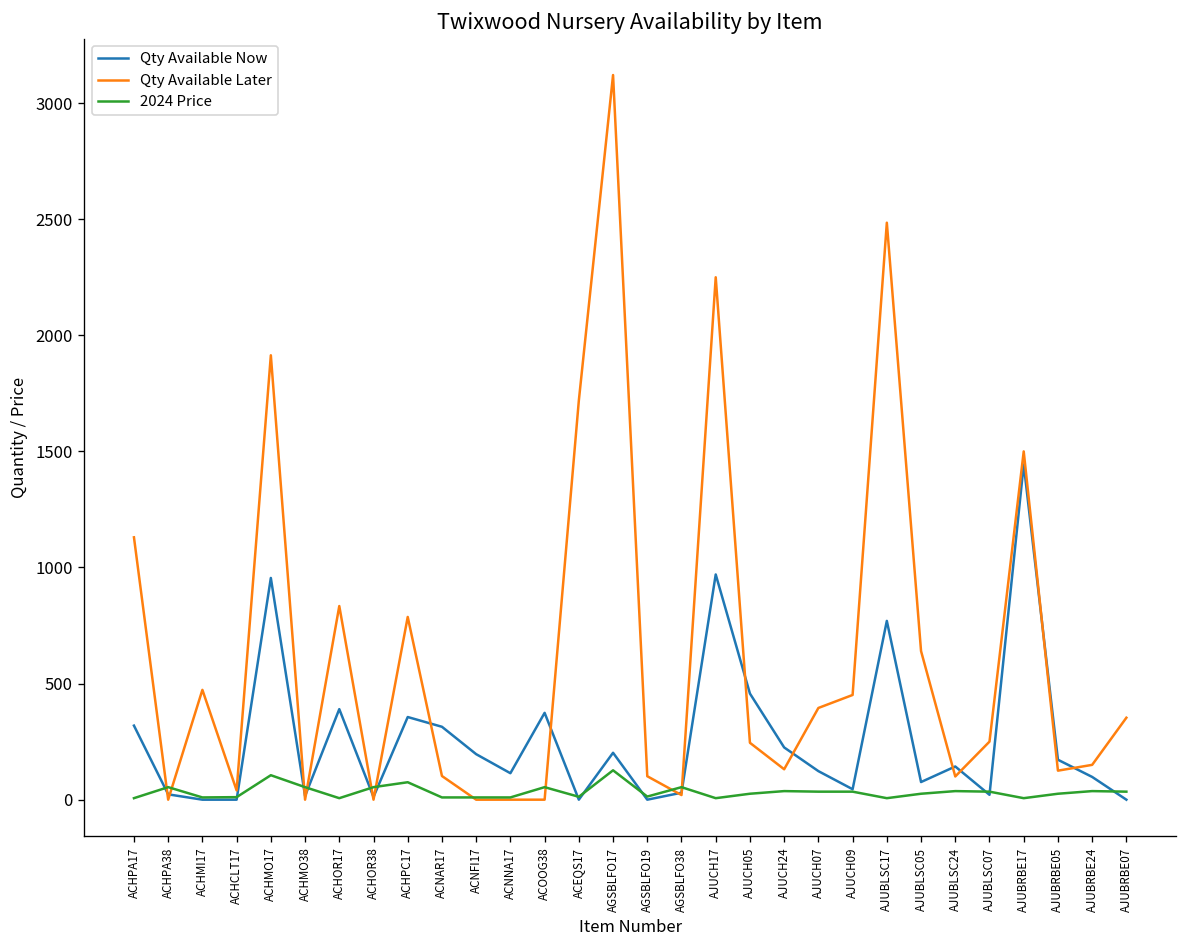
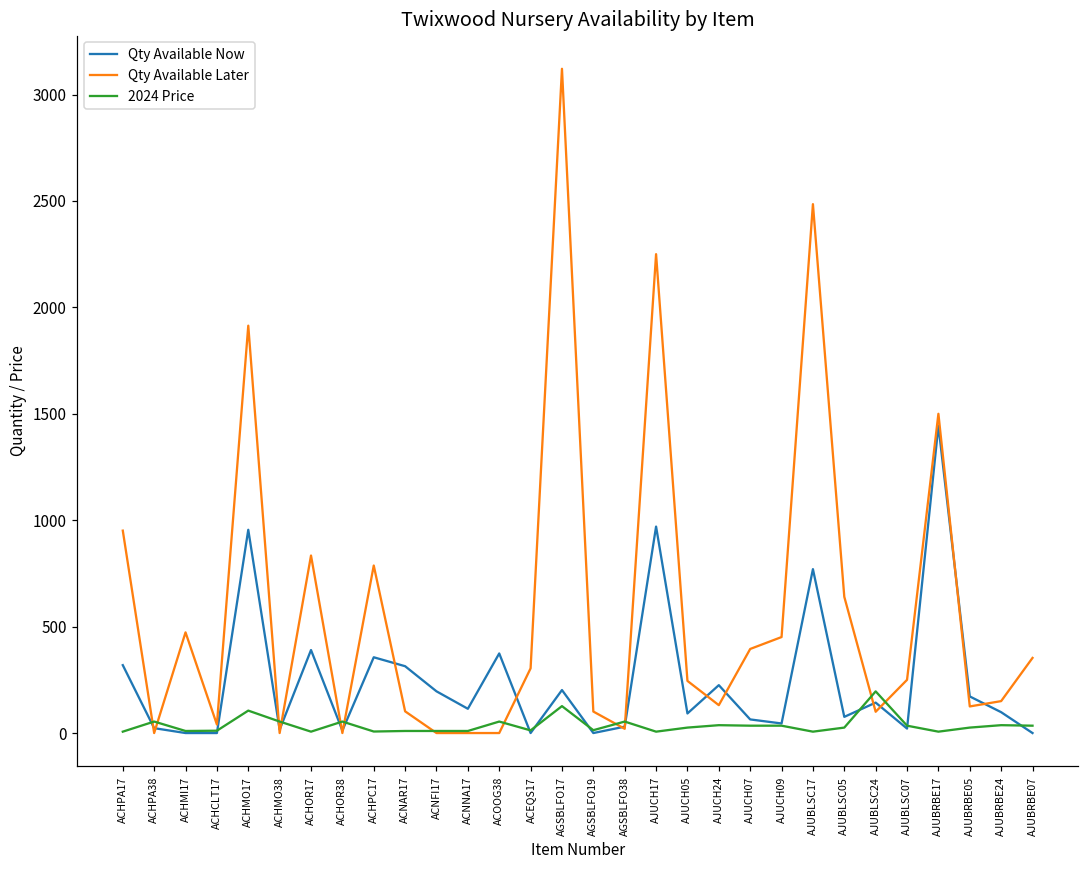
  {
    "Qty Available Now": {
      "ACHPA17": 320,
      "ACHPA38": 20,
      "ACHMO17": 960,
      "ACHMO38": 20,
      "ACHOR17": 390,
      "ACHPC17": 360,
      "ACNAR17": 310,
      "ACNFI17": 200,
      "ACNNA17": 110,
      "ACOOG38": 370,
      "AGSBLFO17": 200,
      "AGSBLFO19": 0,
      "AJUCH17": 970,
-     "AJUCH05": 460,
+     "AJUCH05": 90,
      "AJUCH24": 230,
-     "AJUCH07": 120,
+     "AJUCH07": 60,
      "AJUBLSC17": 770,
      "AJUBLSC05": 80,
      "AJUBLSC24": 140,
      "AJUBLSC07": 20,
      "AJUBRBE17": 1440,
      "AJUBRBE05": 170,
      "AJUBRBE24": 100,
      "AJUBRBE07": 0
    },
    "Qty Available Later": {
-     "ACHPA17": 1130,
+     "ACHPA17": 950,
      "ACHPA38": 0,
      "ACHMI17": 470,
      "ACHCLT17": 40,
      "ACHMO17": 1910,
      "ACHMO38": 0,
      "ACHOR17": 830,
      "ACHPC17": 790,
      "ACNAR17": 100,
      "ACOOG38": 0,
-     "ACEQS17": 1720,
+     "ACEQS17": 300,
      "AGSBLFO17": 3120,
      "AGSBLFO19": 100,
      "AJUCH17": 2250,
      "AJUCH05": 250,
      "AJUCH24": 130,
      "AJUCH07": 400,
      "AJUCH09": 450,
      "AJUBLSC17": 2490,
      "AJUBLSC05": 640,
      "AJUBLSC24": 100,
      "AJUBLSC07": 250,
      "AJUBRBE17": 1500,
      "AJUBRBE05": 130,
      "AJUBRBE24": 150,
      "AJUBRBE07": 350
    },
    "2024 Price": {
      "ACHPA17": 10,
      "ACHPA38": 50,
      "ACHMO17": 110,
      "ACHMO38": 50,
      "ACHOR17": 10,
      "ACHOR38": 50,
-     "ACHPC17": 80,
+     "ACHPC17": 10,
      "ACNAR17": 10,
      "ACOOG38": 50,
      "AGSBLFO17": 130,
      "AGSBLFO19": 10,
      "AGSBLFO38": 50,
      "AJUCH17": 10,
      "AJUCH05": 30,
      "AJUCH24": 40,
      "AJUCH07": 30,
      "AJUBLSC17": 10,
      "AJUBLSC05": 30,
-     "AJUBLSC24": 40,
+     "AJUBLSC24": 200,
      "AJUBLSC07": 30,
      "AJUBRBE17": 10,
      "AJUBRBE05": 30,
      "AJUBRBE24": 40,
      "AJUBRBE07": 30
    }
  }
